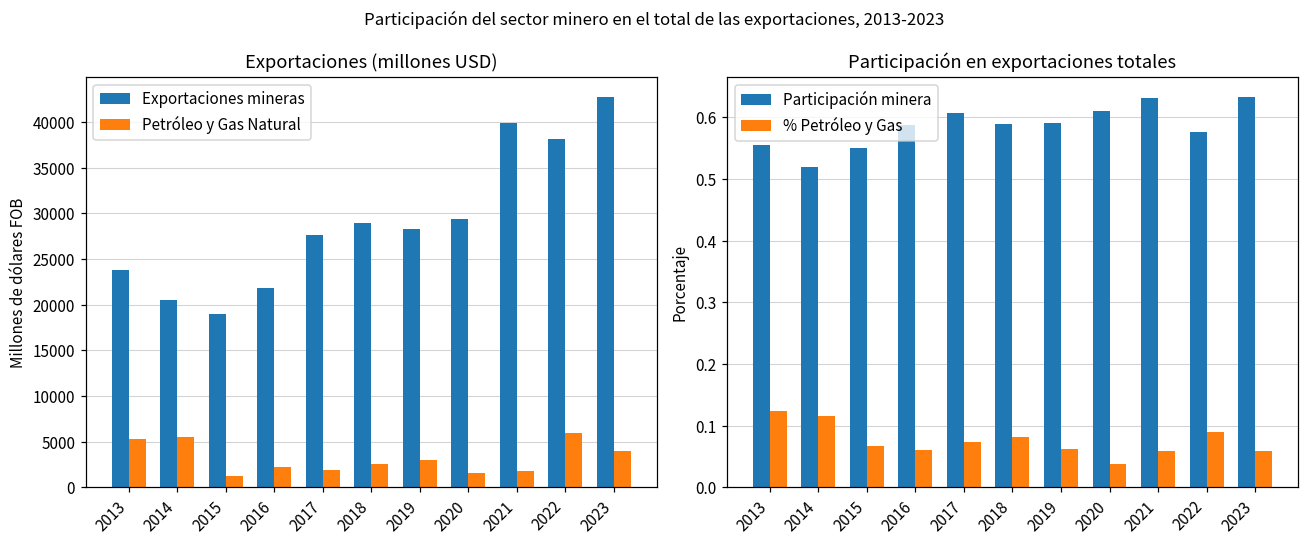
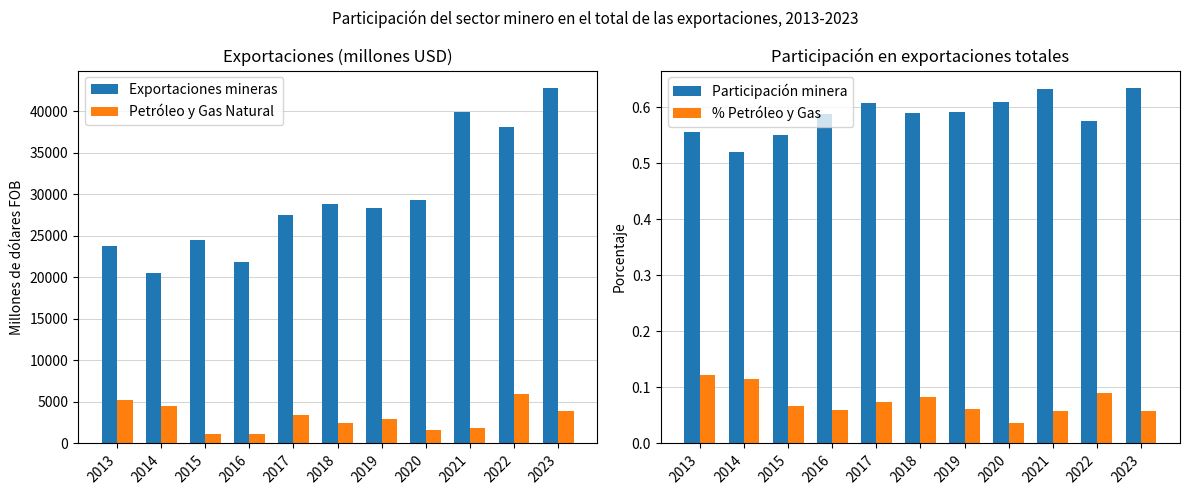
  {
    "Exportaciones (millones USD)": {
      "Exportaciones mineras": {
        "2013": 24000,
        "2014": 21000,
-       "2015": 19000,
+       "2015": 25000,
        "2016": 22000,
        "2017": 28000,
        "2018": 29000,
        "2019": 28000,
        "2020": 29000,
        "2021": 40000,
        "2022": 38000,
        "2023": 43000
      },
      "Petróleo y Gas Natural": {
        "2013": 5000,
-       "2014": 6000,
+       "2014": 5000,
        "2015": 1000,
-       "2016": 2000,
-       "2017": 2000,
+       "2016": 1000,
+       "2017": 3000,
        "2018": 3000,
        "2019": 3000,
        "2020": 2000,
        "2021": 2000,
        "2022": 6000,
        "2023": 4000
      }
    },
    "Participación en exportaciones totales": {
      "Participación minera": {
        "2013": 0.56,
        "2014": 0.52,
        "2015": 0.55,
        "2017": 0.61,
        "2018": 0.59,
        "2019": 0.59,
        "2020": 0.61,
        "2021": 0.63,
        "2022": 0.58,
        "2023": 0.63
      },
      "% Petróleo y Gas": {
        "2013": 0.12,
        "2014": 0.12,
        "2015": 0.07,
        "2016": 0.06,
        "2017": 0.07,
        "2018": 0.08,
        "2019": 0.06,
        "2020": 0.04,
        "2021": 0.06,
        "2022": 0.09,
        "2023": 0.06
      }
    }
  }
